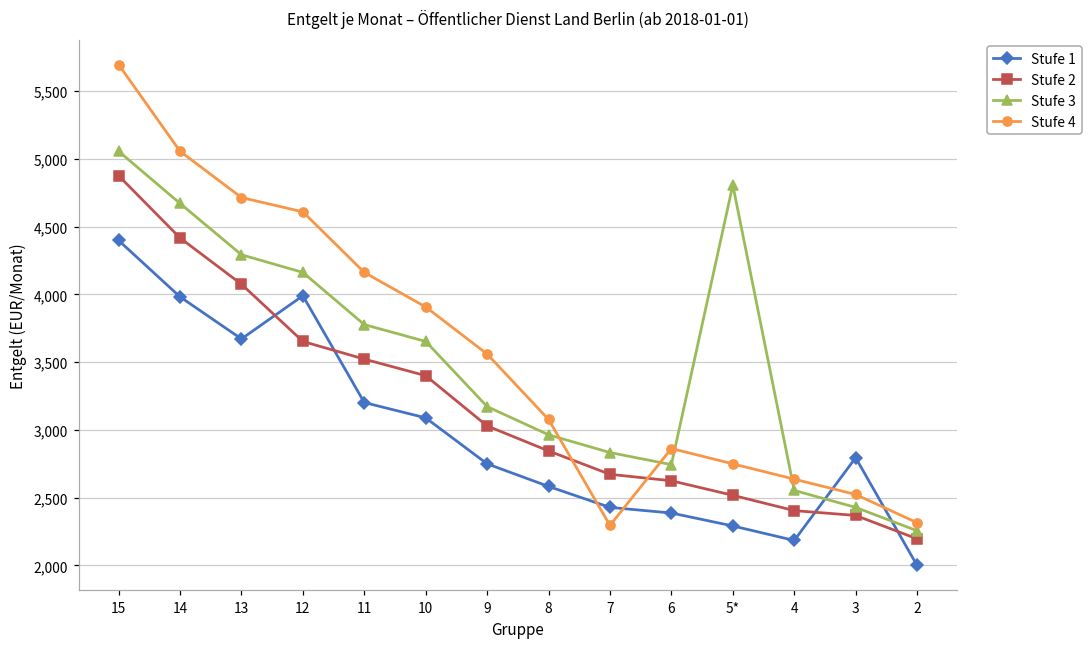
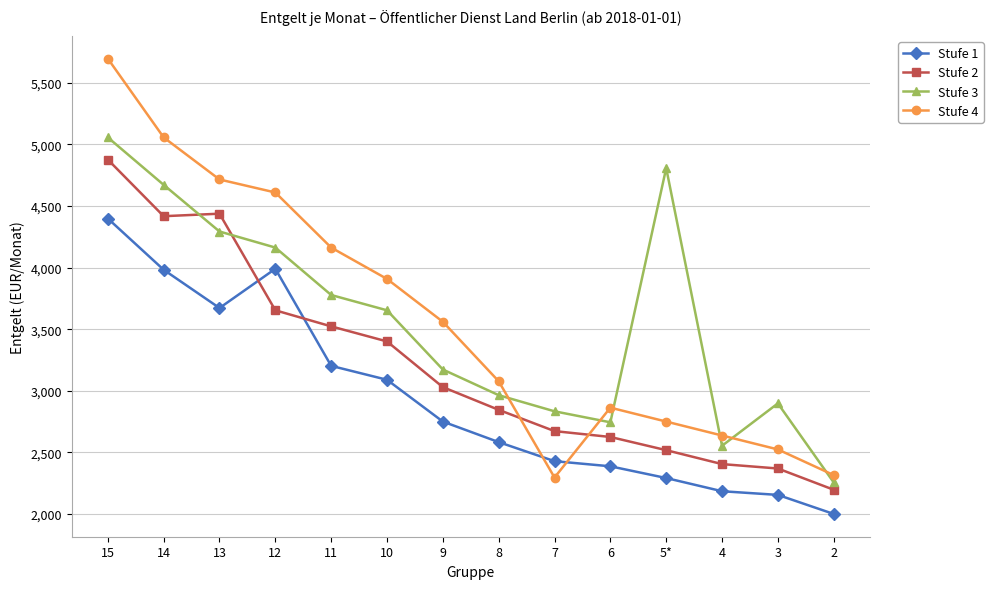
  {
    "Stufe 1": {
      "15": "4,400",
      "14": "3,980",
      "13": "3,670",
      "12": "3,990",
      "11": "3,200",
      "10": "3,090",
      "9": "2,750",
      "8": "2,580",
      "7": "2,430",
      "6": "2,390",
      "5*": "2,290",
      "4": "2,180",
-     "3": "2,800",
+     "3": "2,150",
      "2": "2,000"
    },
    "Stufe 2": {
      "15": "4,880",
      "14": "4,420",
-     "13": "4,080",
+     "13": "4,440",
      "12": "3,650",
      "11": "3,520",
      "10": "3,400",
      "9": "3,030",
      "8": "2,850",
      "7": "2,670",
      "6": "2,620",
      "5*": "2,520",
      "4": "2,400",
      "3": "2,370",
      "2": "2,200"
    },
    "Stufe 3": {
      "15": "5,060",
      "14": "4,670",
      "13": "4,290",
      "12": "4,160",
      "11": "3,780",
      "10": "3,650",
      "9": "3,170",
      "8": "2,960",
      "7": "2,830",
      "6": "2,740",
      "5*": "4,810",
      "4": "2,550",
-     "3": "2,430",
+     "3": "2,900",
      "2": "2,260"
    },
    "Stufe 4": {
      "15": "5,700",
      "14": "5,060",
      "13": "4,720",
      "12": "4,610",
      "11": "4,160",
      "10": "3,910",
      "9": "3,560",
      "8": "3,080",
      "7": "2,300",
      "6": "2,860",
      "5*": "2,750",
      "4": "2,640",
      "3": "2,520",
      "2": "2,320"
    }
  }
